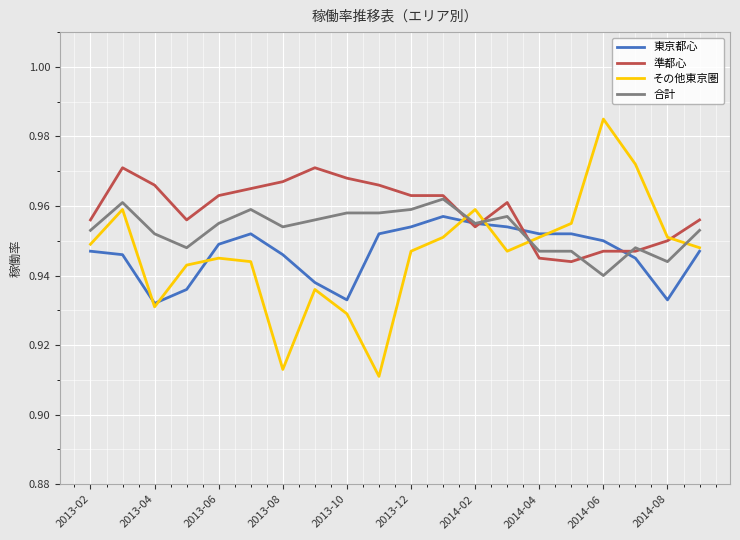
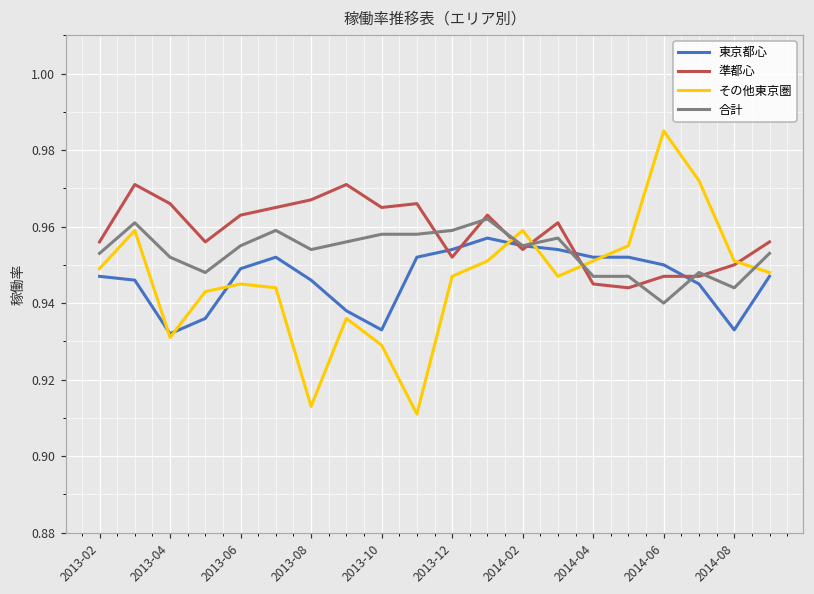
  {
    "東京都心": {
      "2013-02": 0.947,
      "2013-04": 0.932,
      "2013-06": 0.949,
      "2013-08": 0.946,
      "2013-10": 0.933,
      "2013-12": 0.954,
      "2014-04": 0.952,
      "2014-06": 0.950,
      "2014-08": 0.933
    },
    "準都心": {
      "2013-02": 0.956,
      "2013-04": 0.966,
      "2013-06": 0.963,
      "2013-08": 0.967,
-     "2013-10": 0.968,
-     "2013-12": 0.963,
+     "2013-10": 0.965,
+     "2013-12": 0.952,
      "2014-02": 0.954,
      "2014-04": 0.945,
      "2014-06": 0.947,
      "2014-08": 0.950
    },
    "その他東京圏": {
      "2013-02": 0.949,
      "2013-04": 0.931,
      "2013-06": 0.945,
      "2013-08": 0.913,
      "2013-10": 0.929,
      "2013-12": 0.947,
      "2014-02": 0.959,
      "2014-04": 0.951,
      "2014-06": 0.985,
      "2014-08": 0.951
    },
    "合計": {
      "2013-02": 0.953,
      "2013-04": 0.952,
      "2013-06": 0.955,
      "2013-08": 0.954,
      "2013-10": 0.958,
      "2013-12": 0.959,
      "2014-04": 0.947,
      "2014-06": 0.940,
      "2014-08": 0.944
    }
  }
